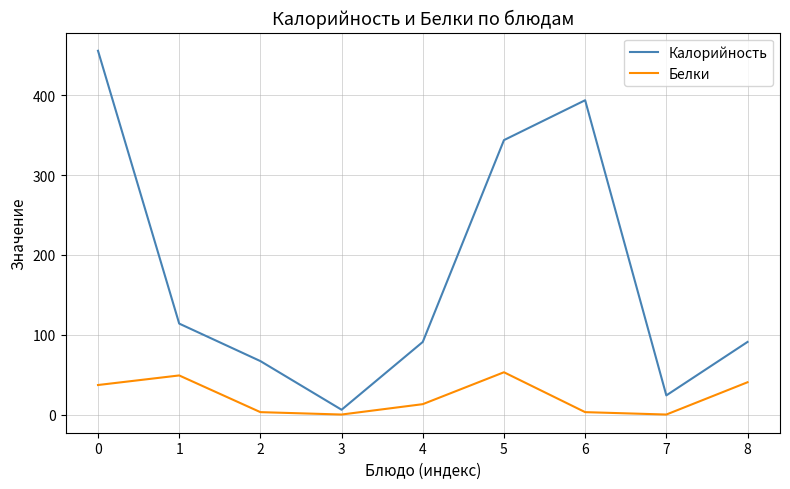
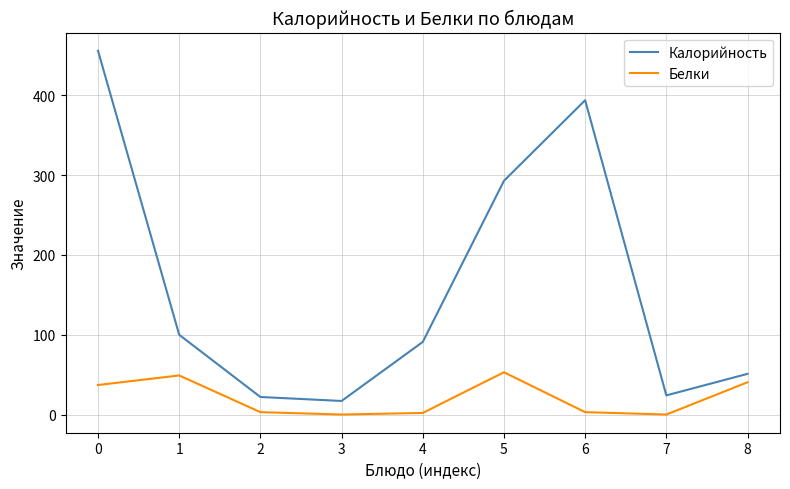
  {
    "Калорийность": {
      "0": 460,
-     "1": 110,
-     "2": 70,
-     "3": 10,
+     "1": 100,
+     "2": 20,
+     "3": 20,
      "4": 90,
-     "5": 340,
+     "5": 290,
      "6": 390,
      "7": 20,
-     "8": 90
+     "8": 50
    },
    "Белки": {
      "0": 40,
      "1": 50,
      "2": 0,
      "3": 0,
-     "4": 10,
+     "4": 0,
      "5": 50,
      "6": 0,
      "7": 0,
      "8": 40
    }
  }
